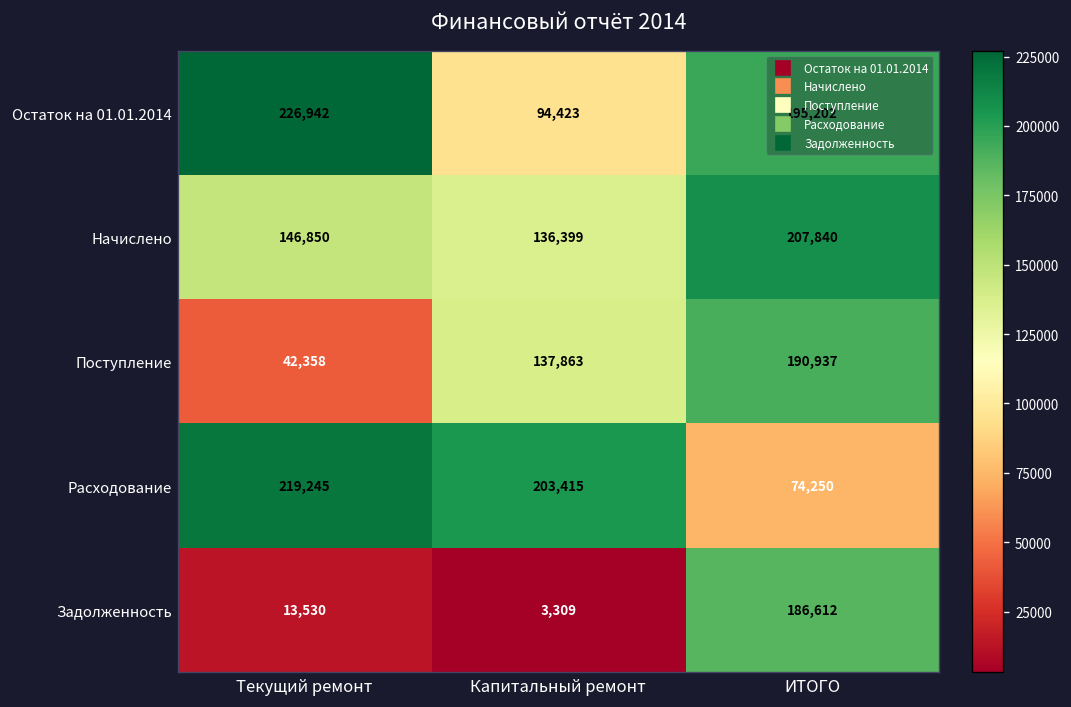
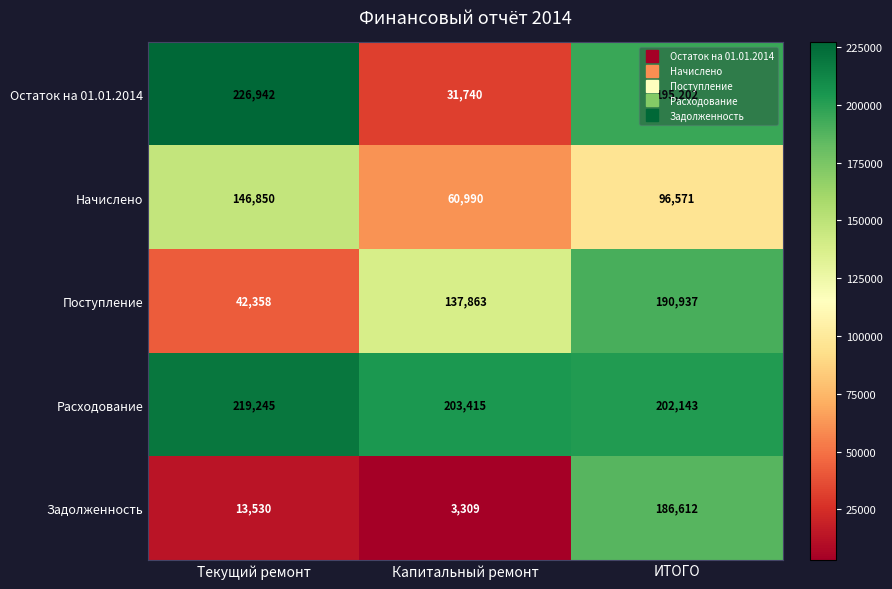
  {
    "Остаток на 01.01.2014": {
      "Текущий ремонт": "226,942",
-     "Капитальный ремонт": "94,423"
+     "Капитальный ремонт": "31,740"
    },
    "Начислено": {
      "Текущий ремонт": "146,850",
-     "Капитальный ремонт": "136,399",
-     "ИТОГО": "207,840"
+     "Капитальный ремонт": "60,990",
+     "ИТОГО": "96,571"
    },
    "Поступление": {
      "Текущий ремонт": "42,358",
      "Капитальный ремонт": "137,863",
      "ИТОГО": "190,937"
    },
    "Расходование": {
      "Текущий ремонт": "219,245",
      "Капитальный ремонт": "203,415",
-     "ИТОГО": "74,250"
+     "ИТОГО": "202,143"
    },
    "Задолженность": {
      "Текущий ремонт": "13,530",
      "Капитальный ремонт": "3,309",
      "ИТОГО": "186,612"
    }
  }
